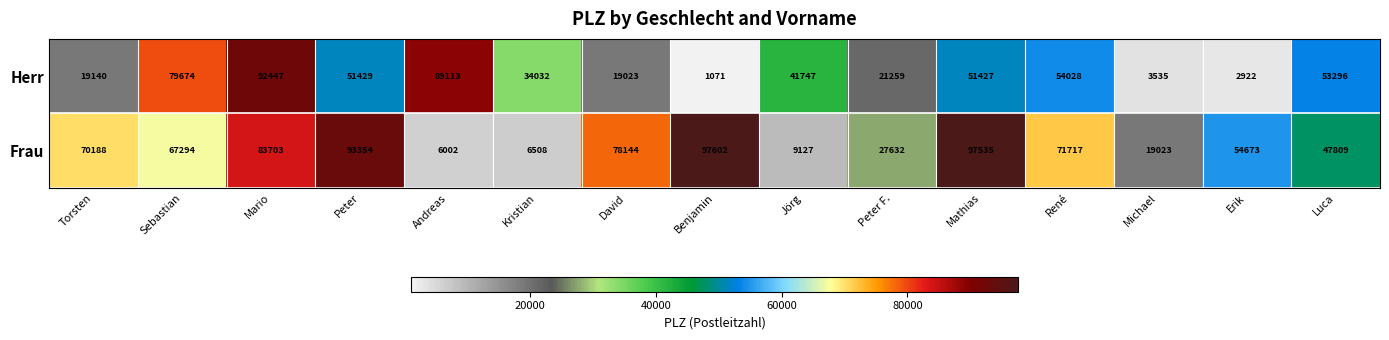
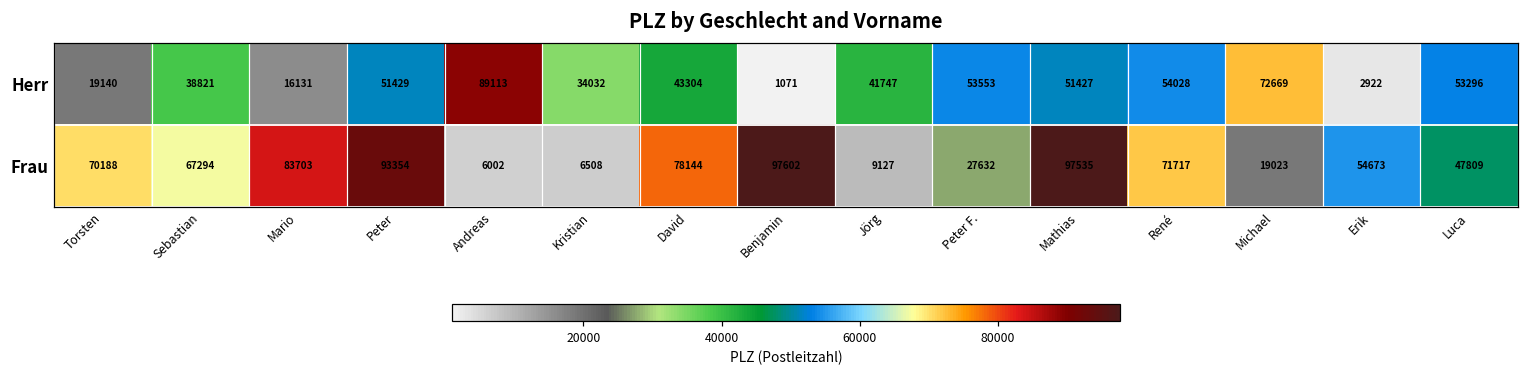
  {
    "Herr": {
      "Torsten": 19140,
-     "Sebastian": 79674,
-     "Mario": 92447,
+     "Sebastian": 38821,
+     "Mario": 16131,
      "Peter": 51429,
      "Andreas": 89113,
      "Kristian": 34032,
-     "David": 19023,
+     "David": 43304,
      "Benjamin": 1071,
      "Jörg": 41747,
-     "Peter F.": 21259,
+     "Peter F.": 53553,
      "Mathias": 51427,
      "René": 54028,
-     "Michael": 3535,
+     "Michael": 72669,
      "Erik": 2922,
      "Luca": 53296
    },
    "Frau": {
      "Torsten": 70188,
      "Sebastian": 67294,
      "Mario": 83703,
      "Peter": 93354,
      "Andreas": 6002,
      "Kristian": 6508,
      "David": 78144,
      "Benjamin": 97602,
      "Jörg": 9127,
      "Peter F.": 27632,
      "Mathias": 97535,
      "René": 71717,
      "Michael": 19023,
      "Erik": 54673,
      "Luca": 47809
    }
  }
